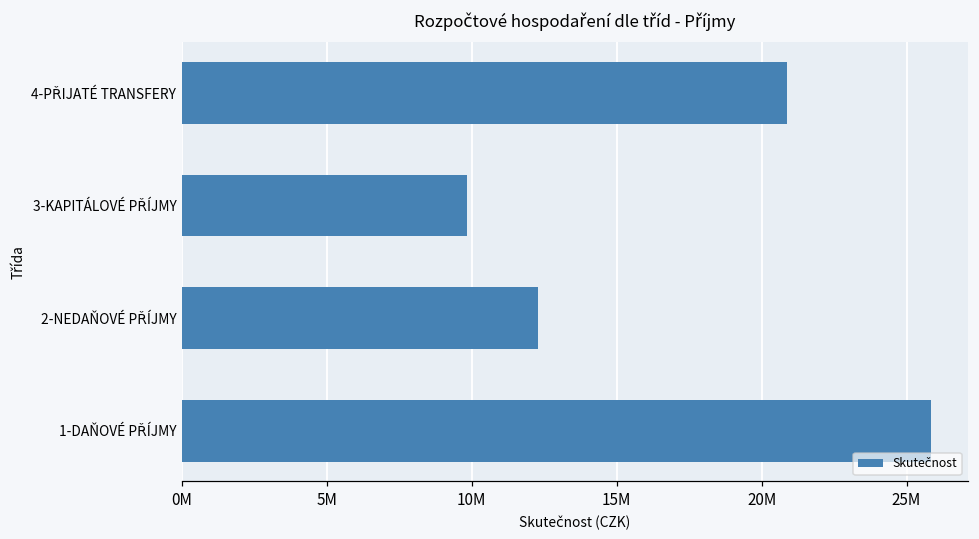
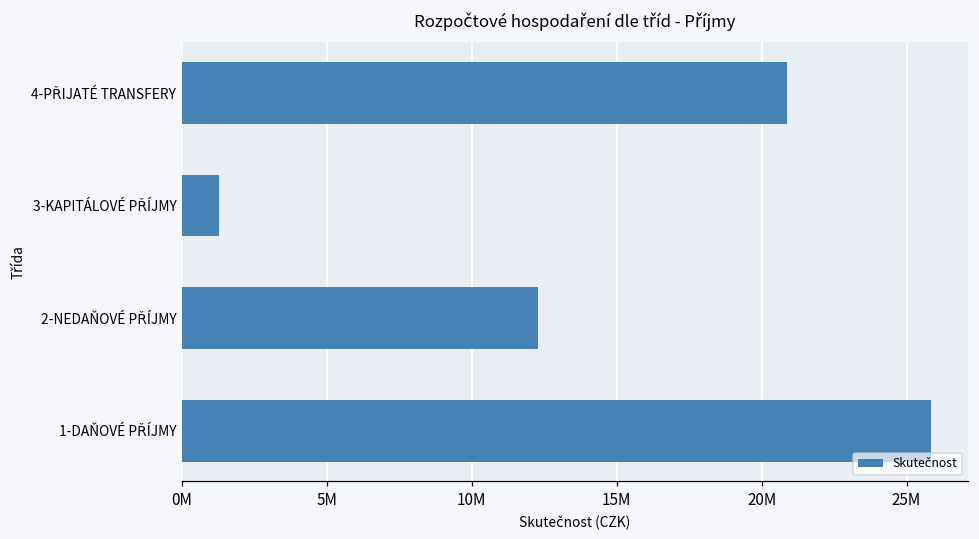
  {
    "4-PŘIJATÉ TRANSFERY": 20900000,
-   "3-KAPITÁLOVÉ PŘÍJMY": 9800000,
+   "3-KAPITÁLOVÉ PŘÍJMY": 1300000,
    "2-NEDAŇOVÉ PŘÍJMY": 12300000,
    "1-DAŇOVÉ PŘÍJMY": 25800000
  }
